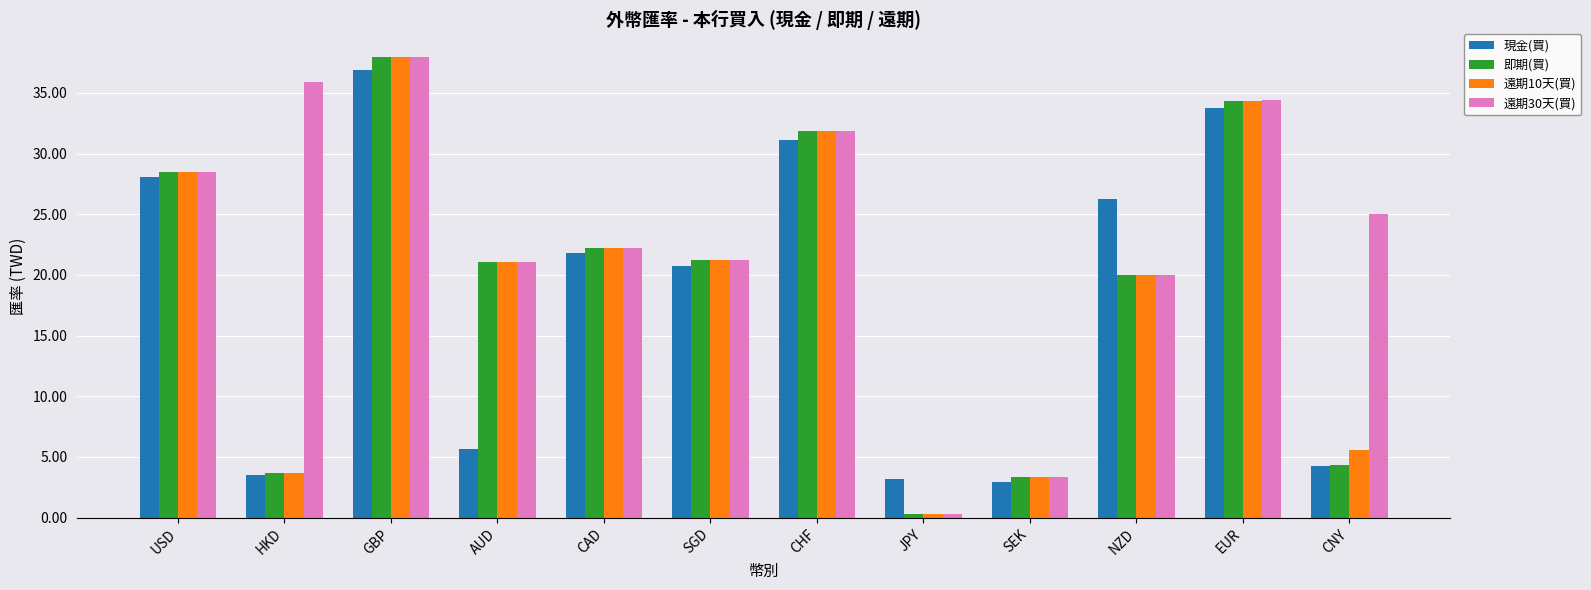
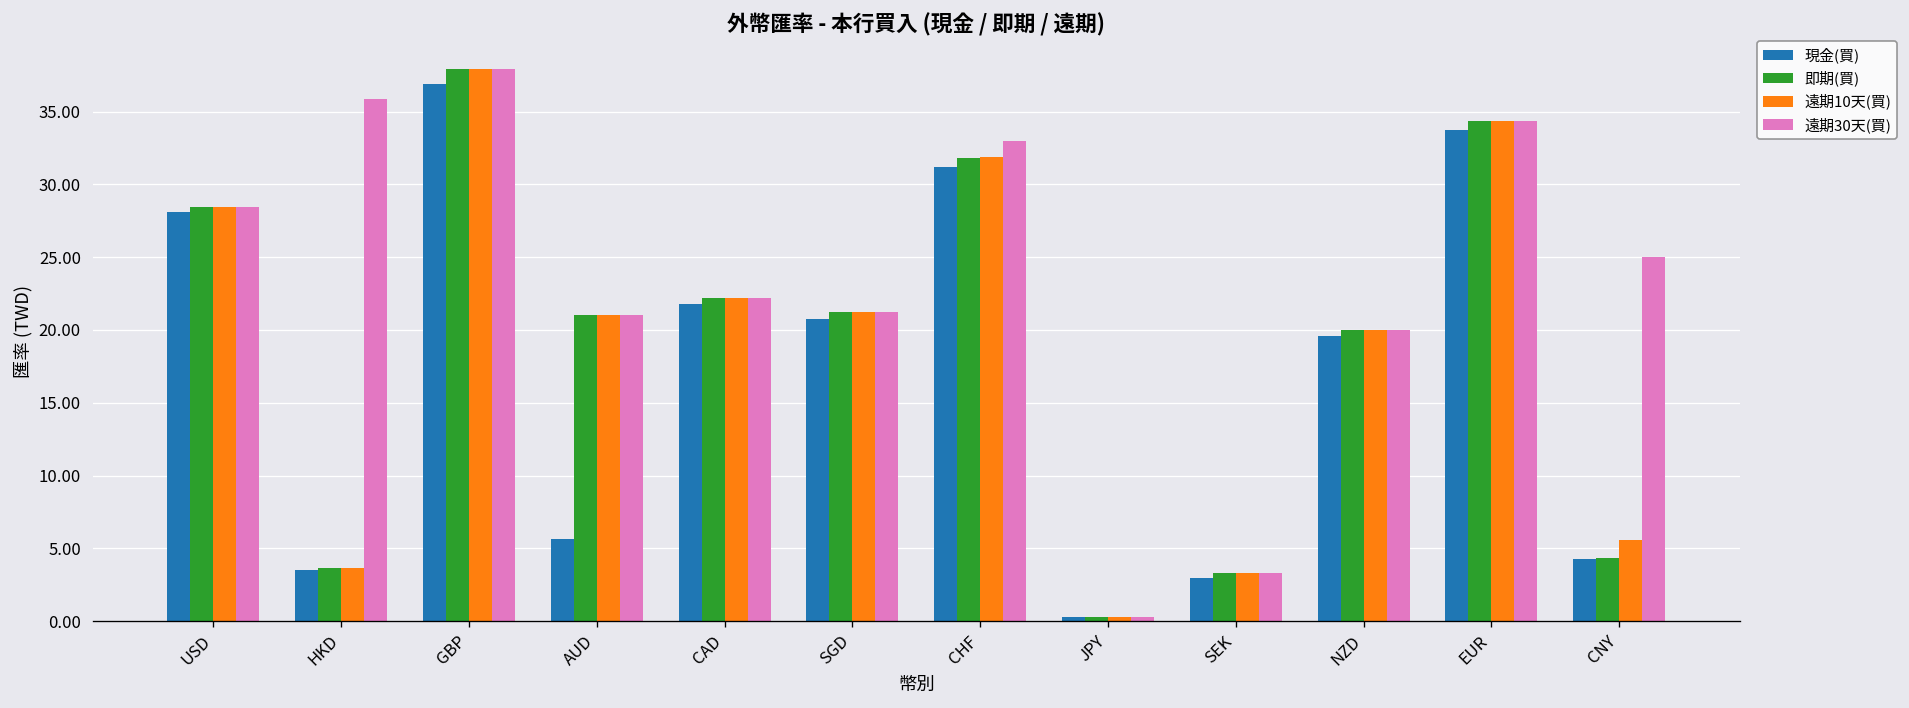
  {
    "現金(買)": {
      "USD": 28.1,
      "HKD": 3.5,
      "GBP": 36.9,
      "AUD": 5.7,
      "CAD": 21.8,
      "SGD": 20.8,
      "CHF": 31.2,
-     "JPY": 3.2,
+     "JPY": 0.3,
      "SEK": 3.0,
-     "NZD": 26.3,
+     "NZD": 19.6,
      "EUR": 33.8,
      "CNY": 4.3
    },
    "即期(買)": {
      "USD": 28.5,
      "HKD": 3.6,
      "GBP": 37.9,
      "AUD": 21.1,
      "CAD": 22.2,
      "SGD": 21.3,
      "CHF": 31.8,
      "JPY": 0.3,
      "SEK": 3.3,
      "NZD": 20.0,
      "EUR": 34.4,
      "CNY": 4.3
    },
    "遠期10天(買)": {
      "USD": 28.5,
      "HKD": 3.6,
      "GBP": 37.9,
      "AUD": 21.1,
      "CAD": 22.2,
      "SGD": 21.2,
      "CHF": 31.8,
      "JPY": 0.3,
      "SEK": 3.3,
      "NZD": 20.0,
      "EUR": 34.4,
      "CNY": 5.6
    },
    "遠期30天(買)": {
      "USD": 28.4,
      "HKD": 35.9,
      "GBP": 37.9,
      "AUD": 21.1,
      "CAD": 22.2,
      "SGD": 21.2,
-     "CHF": 31.9,
+     "CHF": 33.0,
      "JPY": 0.3,
      "SEK": 3.3,
      "NZD": 20.0,
      "EUR": 34.4,
      "CNY": 25.0
    }
  }
